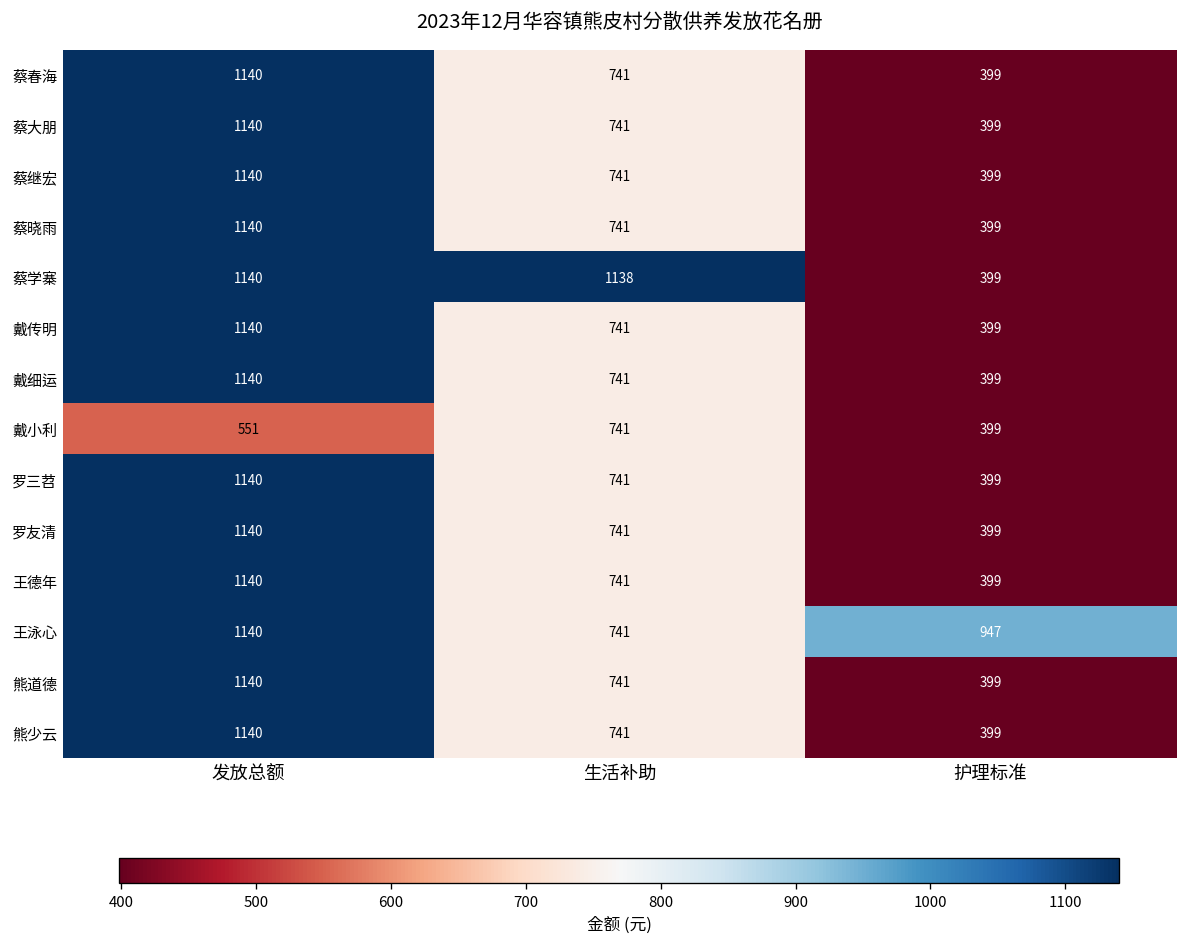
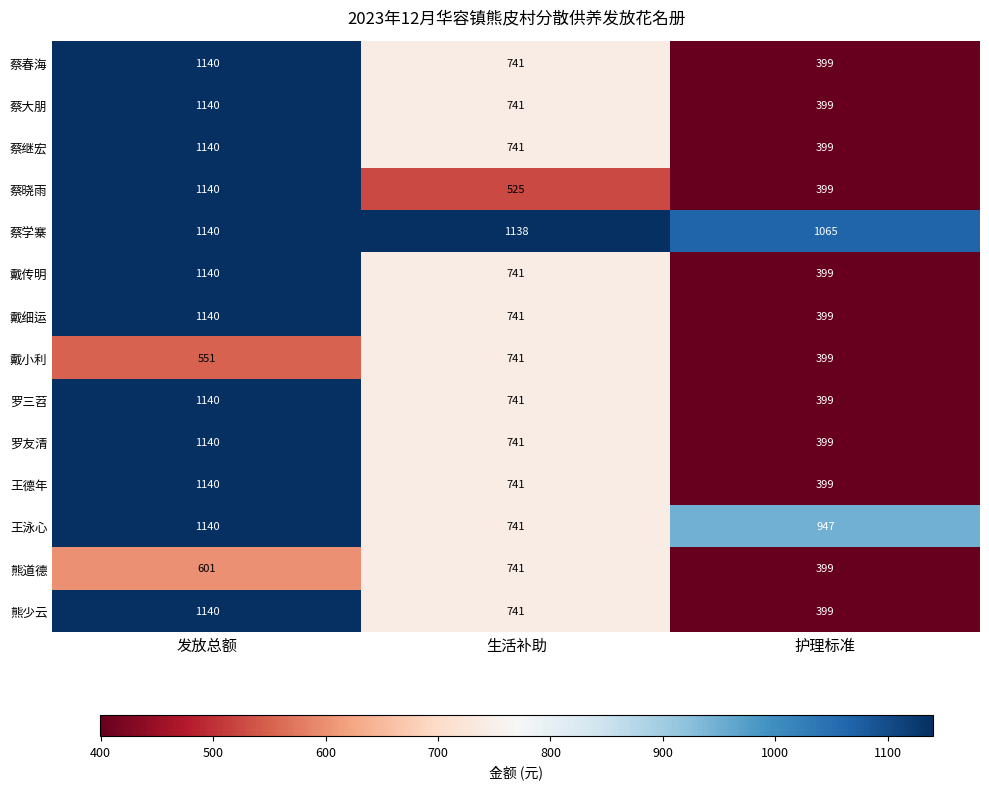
  {
    "蔡春海": {
      "发放总额": 1140,
      "生活补助": 741,
      "护理标准": 399
    },
    "蔡大朋": {
      "发放总额": 1140,
      "生活补助": 741,
      "护理标准": 399
    },
    "蔡继宏": {
      "发放总额": 1140,
      "生活补助": 741,
      "护理标准": 399
    },
    "蔡晓雨": {
      "发放总额": 1140,
-     "生活补助": 741,
+     "生活补助": 525,
      "护理标准": 399
    },
    "蔡学寨": {
      "发放总额": 1140,
      "生活补助": 1138,
-     "护理标准": 399
+     "护理标准": 1065
    },
    "戴传明": {
      "发放总额": 1140,
      "生活补助": 741,
      "护理标准": 399
    },
    "戴细运": {
      "发放总额": 1140,
      "生活补助": 741,
      "护理标准": 399
    },
    "戴小利": {
      "发放总额": 551,
      "生活补助": 741,
      "护理标准": 399
    },
    "罗三苕": {
      "发放总额": 1140,
      "生活补助": 741,
      "护理标准": 399
    },
    "罗友清": {
      "发放总额": 1140,
      "生活补助": 741,
      "护理标准": 399
    },
    "王德年": {
      "发放总额": 1140,
      "生活补助": 741,
      "护理标准": 399
    },
    "王泳心": {
      "发放总额": 1140,
      "生活补助": 741,
      "护理标准": 947
    },
    "熊道德": {
-     "发放总额": 1140,
+     "发放总额": 601,
      "生活补助": 741,
      "护理标准": 399
    },
    "熊少云": {
      "发放总额": 1140,
      "生活补助": 741,
      "护理标准": 399
    }
  }
